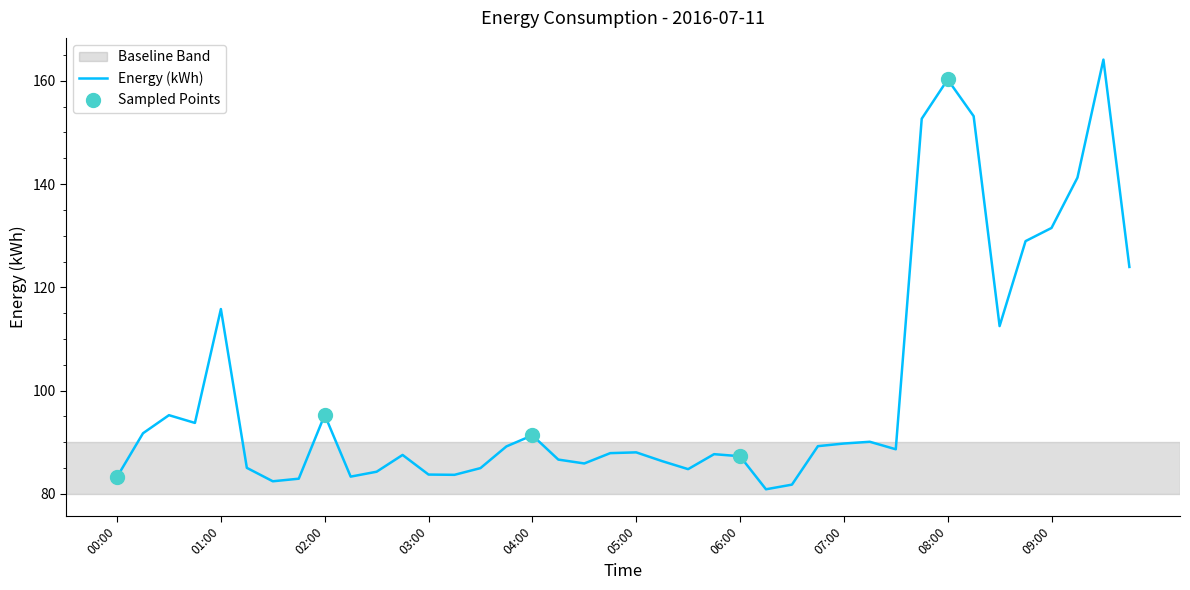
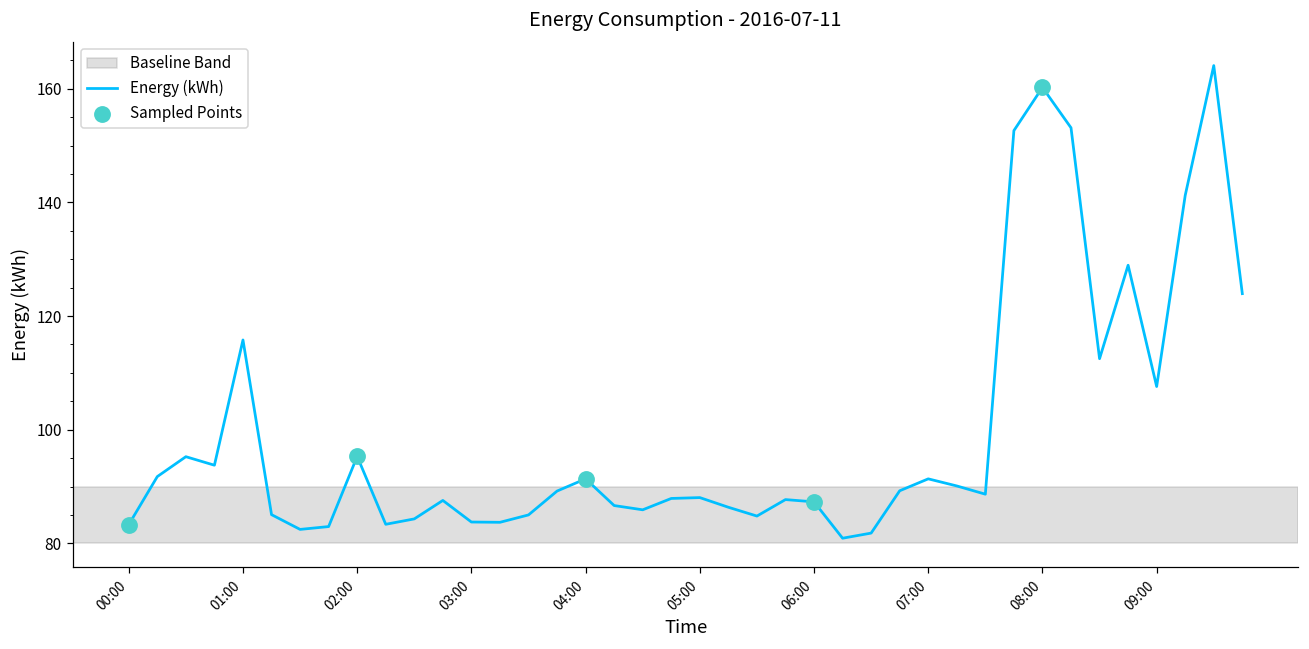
  {
    "Energy (kWh)": {
      "01:00": 116,
      "03:00": 84,
      "05:00": 88,
-     "07:00": 90,
-     "09:00": 132
+     "07:00": 91,
+     "09:00": 108
    }
  }
